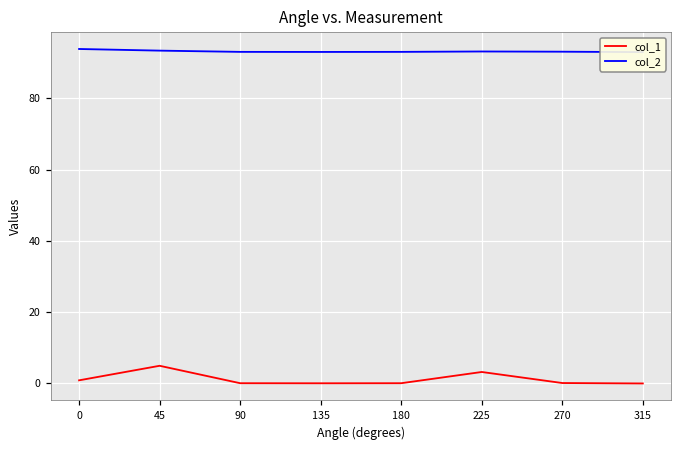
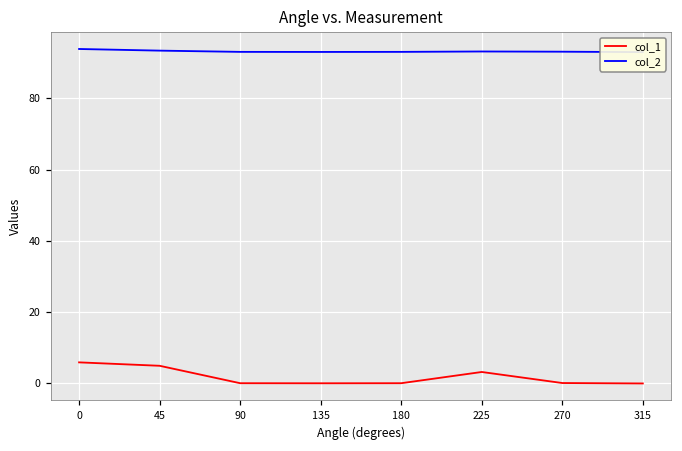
  {
    "col_1": {
-     "0": 1,
+     "0": 6,
      "45": 5,
      "90": 0,
      "135": 0,
      "180": 0,
      "225": 3,
      "270": 0,
      "315": 0
    },
    "col_2": {
      "0": 94,
      "45": 93,
      "90": 93,
      "135": 93,
      "180": 93,
      "225": 93,
      "270": 93
    }
  }
